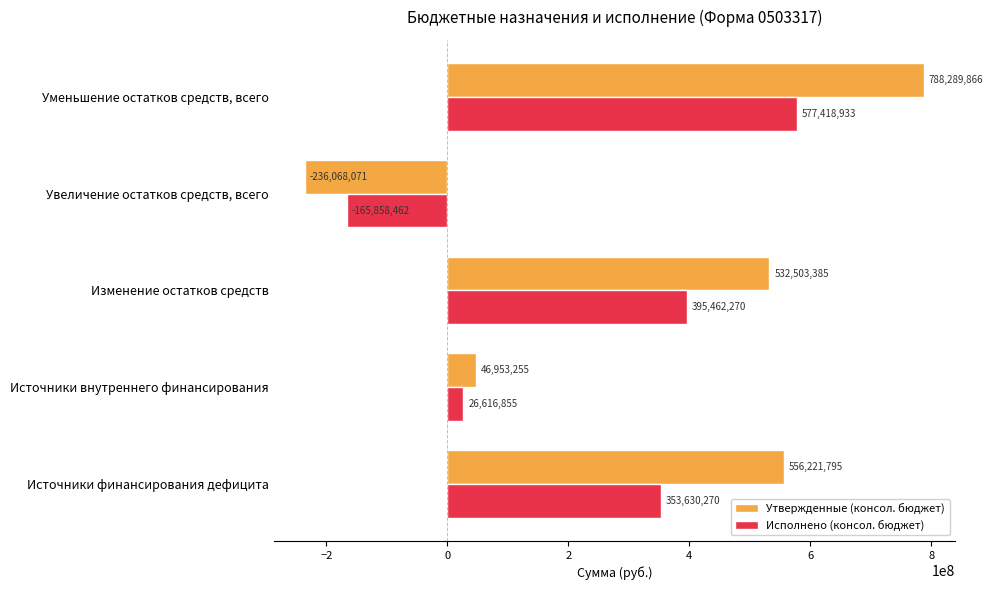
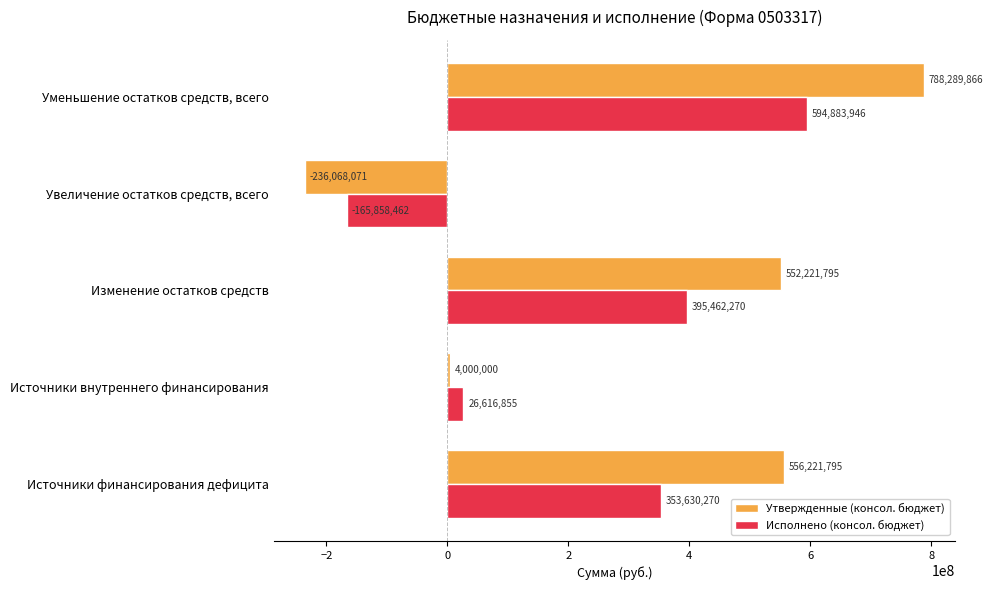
  {
    "Утвержденные (консол. бюджет)": {
      "Уменьшение остатков средств, всего": "788,289,866",
      "Увеличение остатков средств, всего": "-236,068,071",
-     "Изменение остатков средств": "532,503,385",
-     "Источники внутреннего финансирования": "46,953,255",
+     "Изменение остатков средств": "552,221,795",
+     "Источники внутреннего финансирования": "4,000,000",
      "Источники финансирования дефицита": "556,221,795"
    },
    "Исполнено (консол. бюджет)": {
-     "Уменьшение остатков средств, всего": "577,418,933",
+     "Уменьшение остатков средств, всего": "594,883,946",
      "Увеличение остатков средств, всего": "-165,858,462",
      "Изменение остатков средств": "395,462,270",
      "Источники внутреннего финансирования": "26,616,855",
      "Источники финансирования дефицита": "353,630,270"
    }
  }
